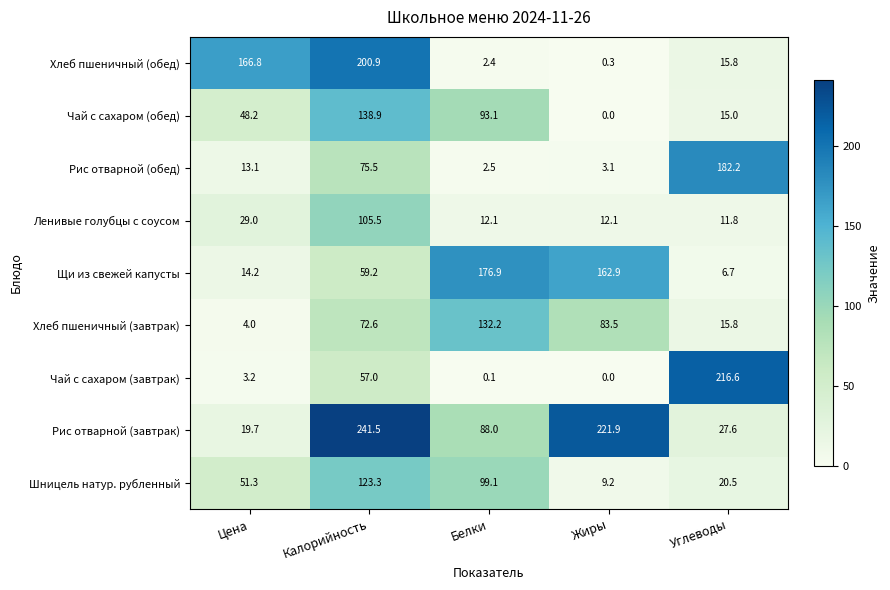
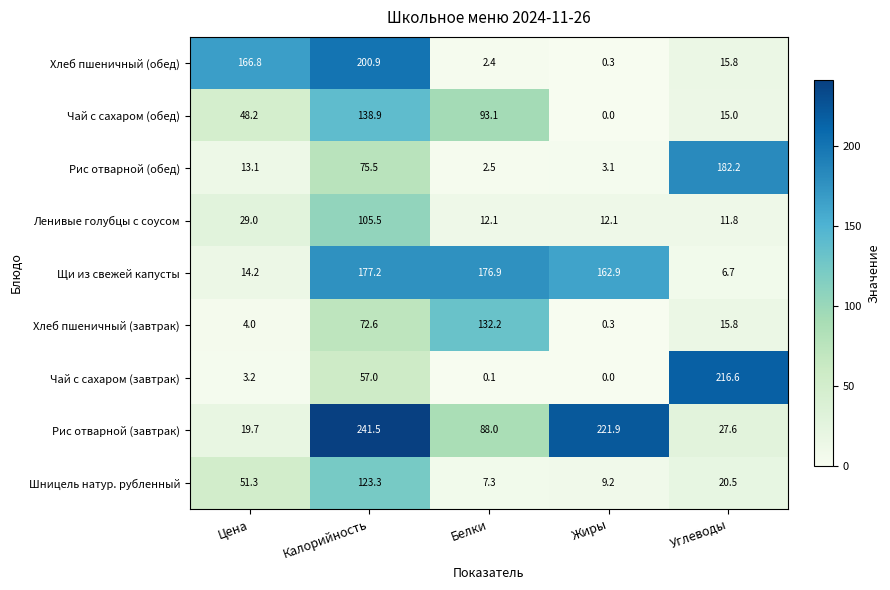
  {
    "Хлеб пшеничный (обед)": {
      "Цена": 166.8,
      "Калорийность": 200.9,
      "Белки": 2.4,
      "Жиры": 0.3,
      "Углеводы": 15.8
    },
    "Чай с сахаром (обед)": {
      "Цена": 48.2,
      "Калорийность": 138.9,
      "Белки": 93.1,
      "Жиры": 0.0,
      "Углеводы": 15.0
    },
    "Рис отварной (обед)": {
      "Цена": 13.1,
      "Калорийность": 75.5,
      "Белки": 2.5,
      "Жиры": 3.1,
      "Углеводы": 182.2
    },
    "Ленивые голубцы с соусом": {
      "Цена": 29.0,
      "Калорийность": 105.5,
      "Белки": 12.1,
      "Жиры": 12.1,
      "Углеводы": 11.8
    },
    "Щи из свежей капусты": {
      "Цена": 14.2,
-     "Калорийность": 59.2,
+     "Калорийность": 177.2,
      "Белки": 176.9,
      "Жиры": 162.9,
      "Углеводы": 6.7
    },
    "Хлеб пшеничный (завтрак)": {
      "Цена": 4.0,
      "Калорийность": 72.6,
      "Белки": 132.2,
-     "Жиры": 83.5,
+     "Жиры": 0.3,
      "Углеводы": 15.8
    },
    "Чай с сахаром (завтрак)": {
      "Цена": 3.2,
      "Калорийность": 57.0,
      "Белки": 0.1,
      "Жиры": 0.0,
      "Углеводы": 216.6
    },
    "Рис отварной (завтрак)": {
      "Цена": 19.7,
      "Калорийность": 241.5,
      "Белки": 88.0,
      "Жиры": 221.9,
      "Углеводы": 27.6
    },
    "Шницель натур. рубленный": {
      "Цена": 51.3,
      "Калорийность": 123.3,
-     "Белки": 99.1,
+     "Белки": 7.3,
      "Жиры": 9.2,
      "Углеводы": 20.5
    }
  }
